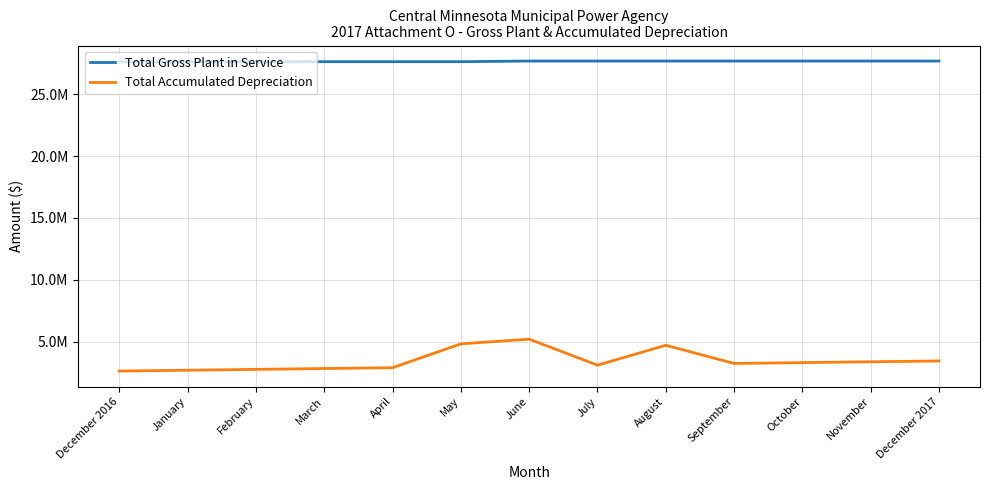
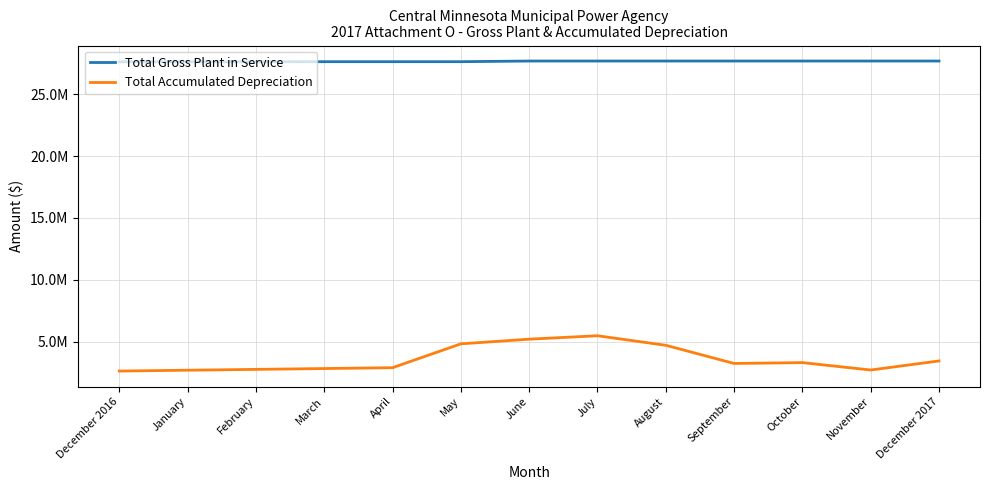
  {
    "Total Gross Plant in Service": {
      "March": 27600000,
      "April": 27600000,
      "May": 27600000,
      "June": 27700000,
      "July": 27700000,
      "August": 27700000,
      "September": 27700000,
      "October": 27700000,
      "November": 27700000,
      "December 2017": 27700000
    },
    "Total Accumulated Depreciation": {
      "December 2016": 2600000,
      "January": 2700000,
      "February": 2700000,
      "March": 2800000,
      "April": 2900000,
      "May": 4800000,
      "June": 5200000,
-     "July": 3100000,
+     "July": 5500000,
      "August": 4700000,
      "September": 3200000,
      "October": 3300000,
-     "November": 3400000,
+     "November": 2700000,
      "December 2017": 3400000
    }
  }
